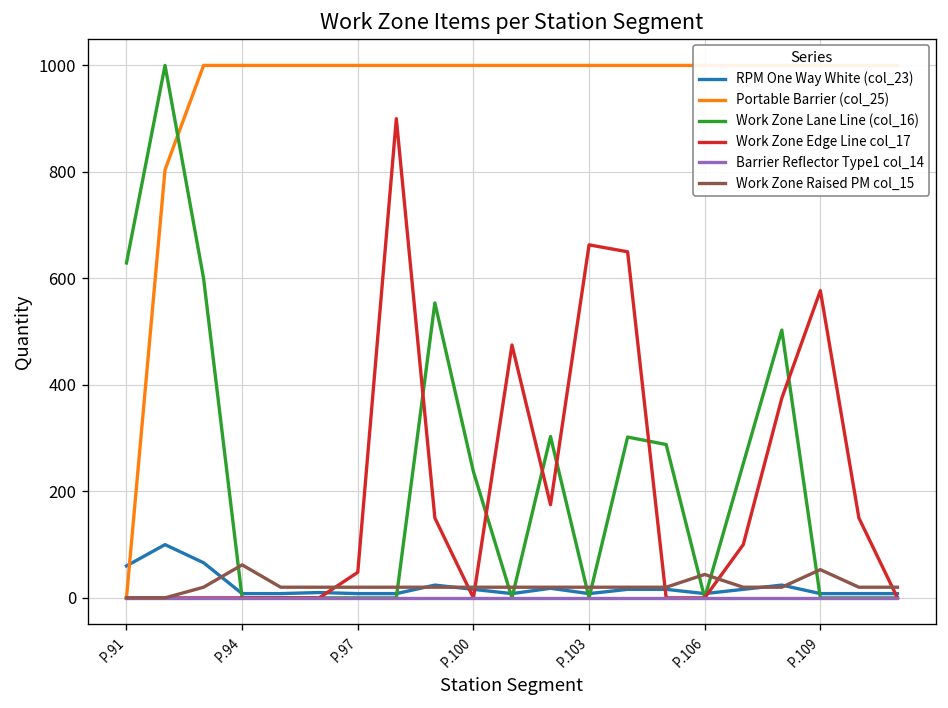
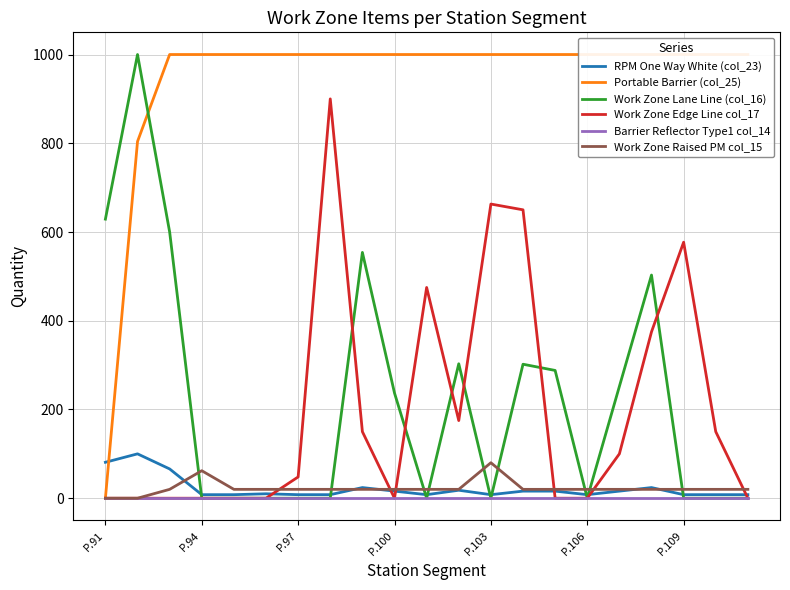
  {
    "RPM One Way White (col_23)": {
-     "P.91": 60,
+     "P.91": 80,
      "P.94": 10,
      "P.97": 10,
      "P.103": 10,
      "P.106": 10,
      "P.109": 10
    },
    "Portable Barrier (col_25)": {
      "P.94": 1000,
      "P.97": 1000,
      "P.100": 1000,
      "P.103": 1000
    },
    "Work Zone Lane Line (col_16)": {
      "P.91": 630,
      "P.100": 240
    },
    "Work Zone Edge Line col_17": {
      "P.97": 50,
      "P.103": 660,
      "P.109": 580
    },
    "Work Zone Raised PM col_15": {
      "P.94": 60,
      "P.97": 20,
-     "P.103": 20,
-     "P.106": 40,
-     "P.109": 50
+     "P.103": 80,
+     "P.106": 20,
+     "P.109": 20
    }
  }
